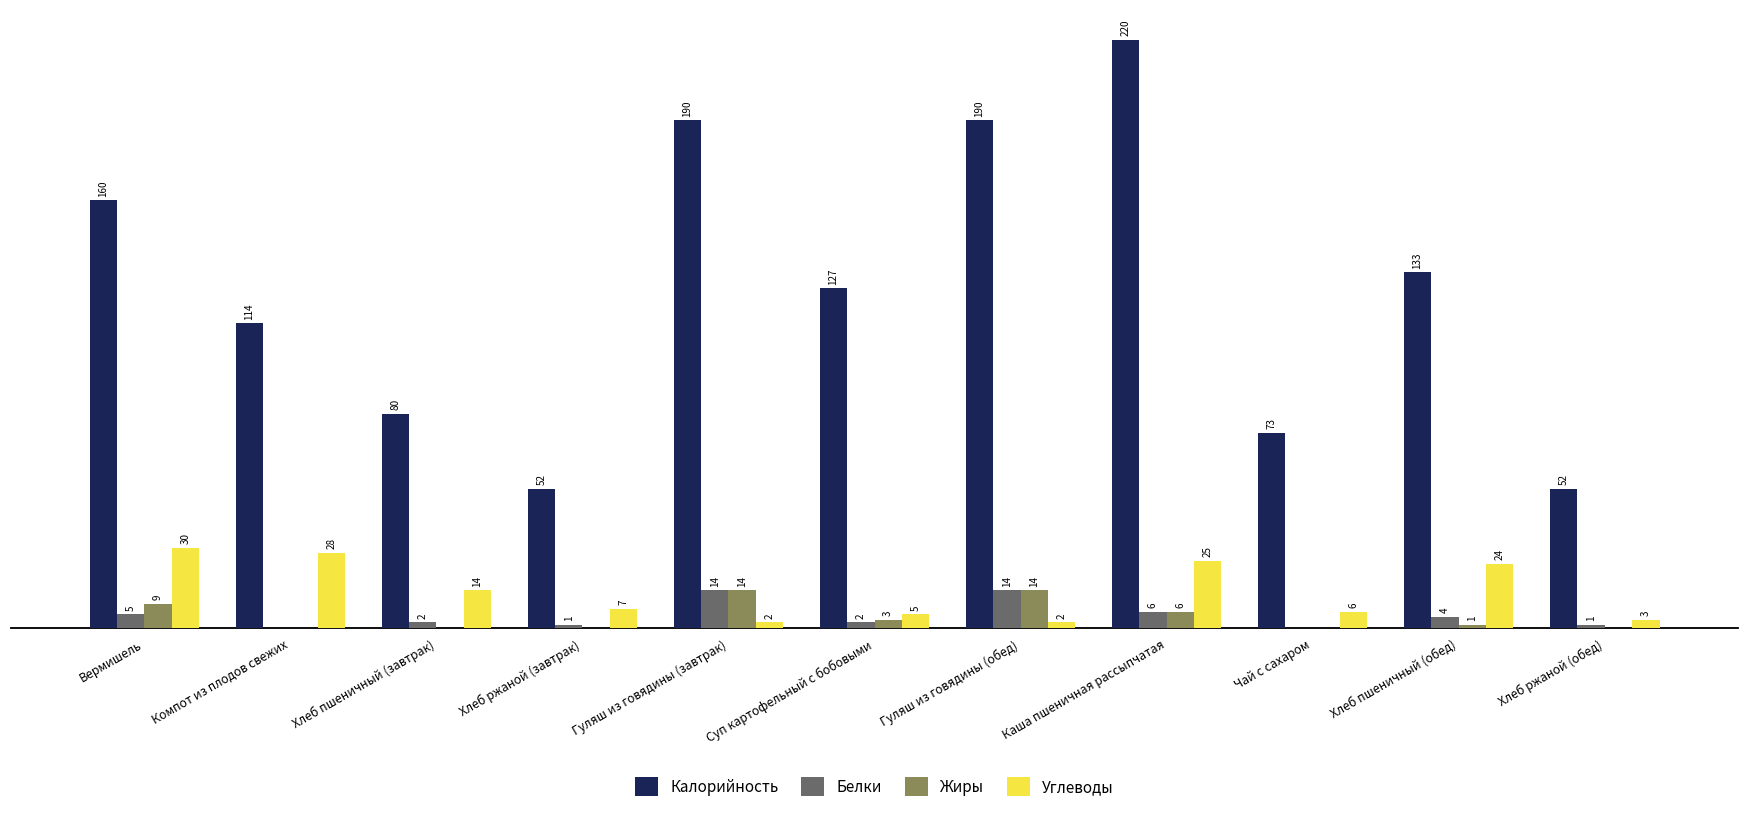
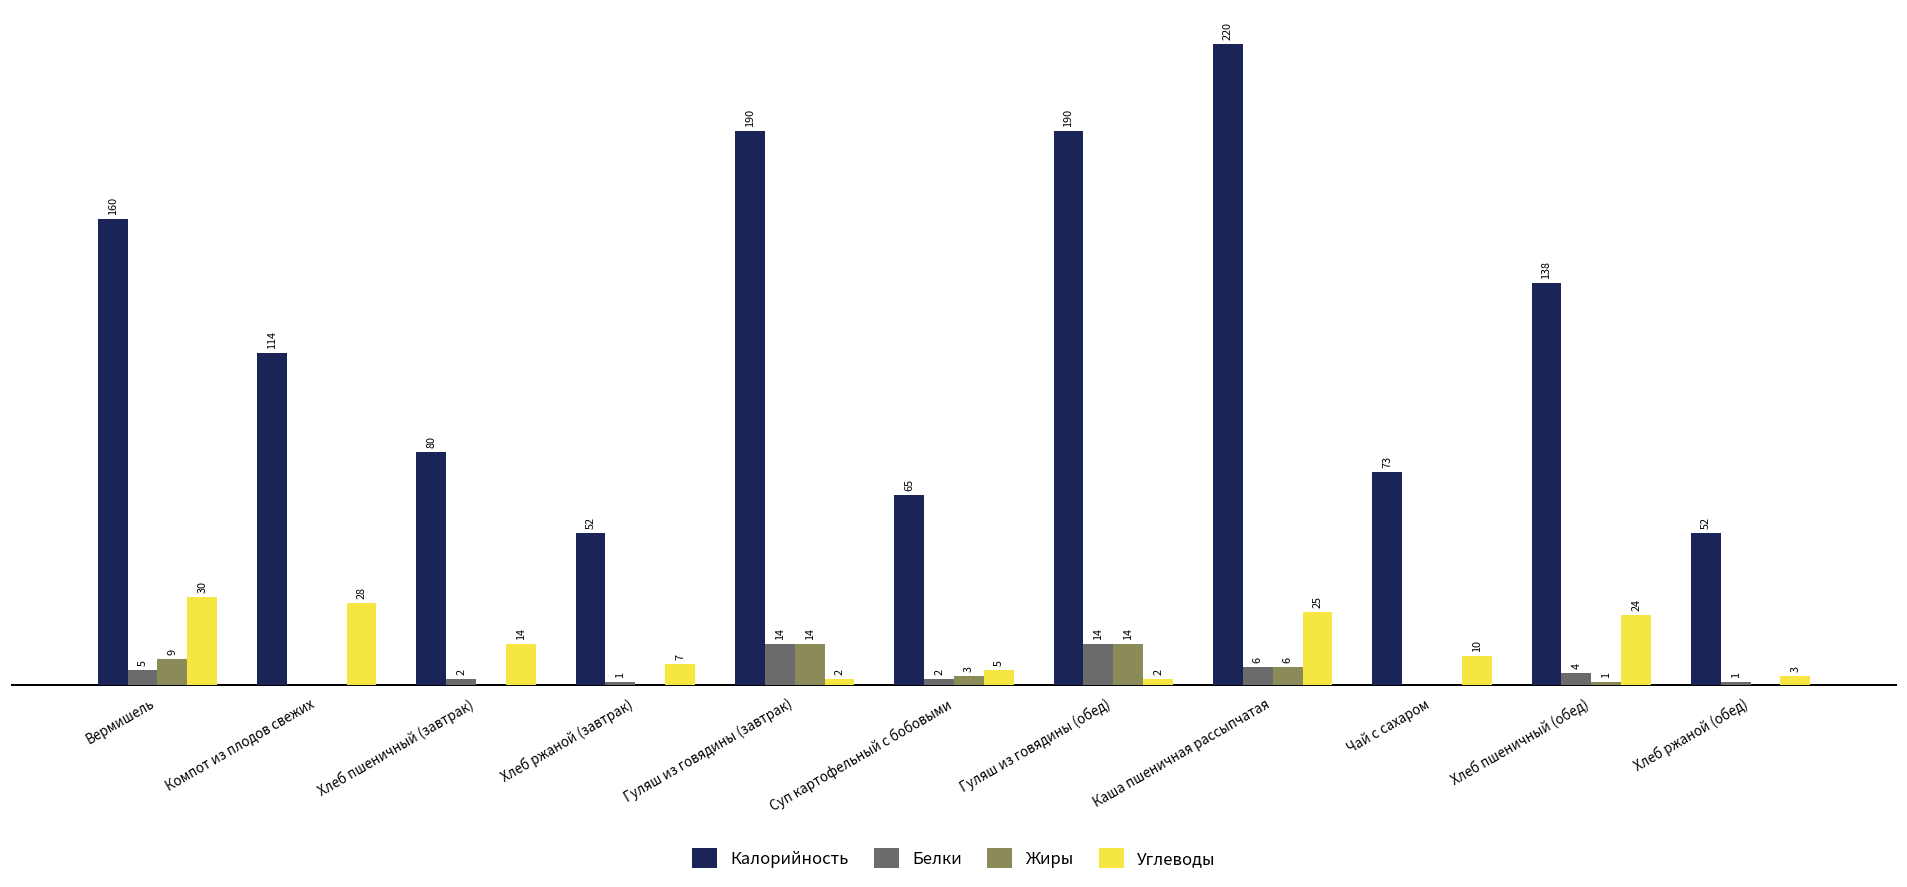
  {
    "Калорийность": {
      "Вермишель": 160,
      "Компот из плодов свежих": 114,
      "Хлеб пшеничный (завтрак)": 80,
      "Хлеб ржаной (завтрак)": 52,
      "Гуляш из говядины (завтрак)": 190,
-     "Суп картофельный с бобовыми": 127,
+     "Суп картофельный с бобовыми": 65,
      "Гуляш из говядины (обед)": 190,
      "Каша пшеничная рассыпчатая": 220,
      "Чай с сахаром": 73,
-     "Хлеб пшеничный (обед)": 133,
+     "Хлеб пшеничный (обед)": 138,
      "Хлеб ржаной (обед)": 52
    },
    "Углеводы": {
      "Вермишель": 30,
      "Компот из плодов свежих": 28,
      "Хлеб пшеничный (завтрак)": 14,
      "Хлеб ржаной (завтрак)": 7,
      "Гуляш из говядины (завтрак)": 2,
      "Суп картофельный с бобовыми": 5,
      "Гуляш из говядины (обед)": 2,
      "Каша пшеничная рассыпчатая": 25,
-     "Чай с сахаром": 6,
+     "Чай с сахаром": 10,
      "Хлеб пшеничный (обед)": 24,
      "Хлеб ржаной (обед)": 3
    }
  }
